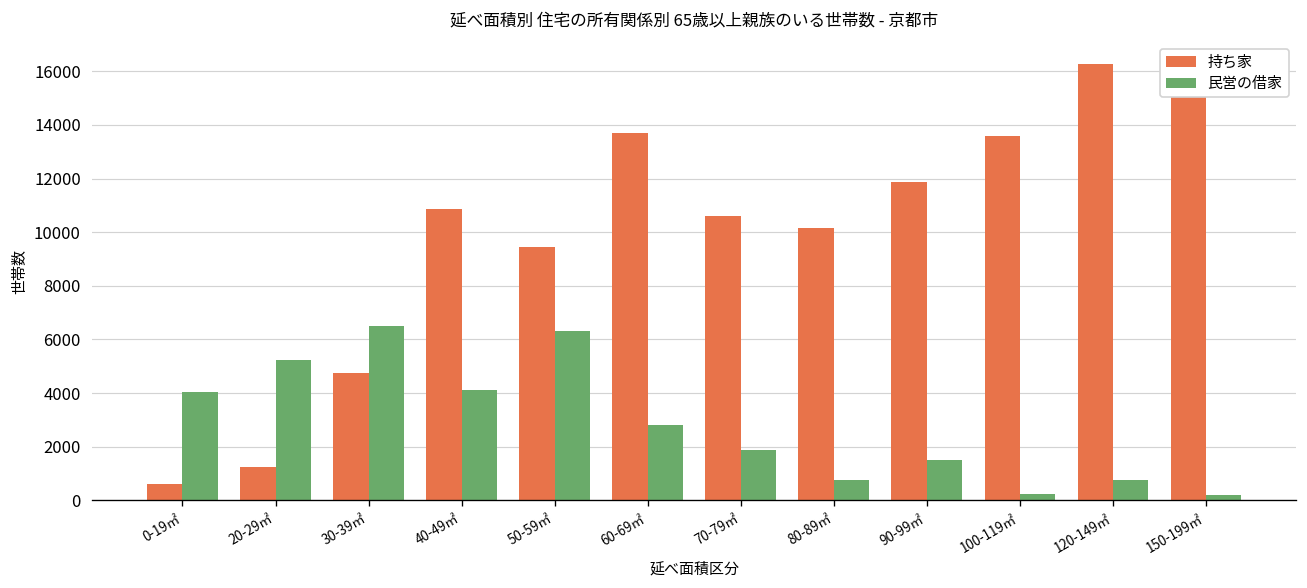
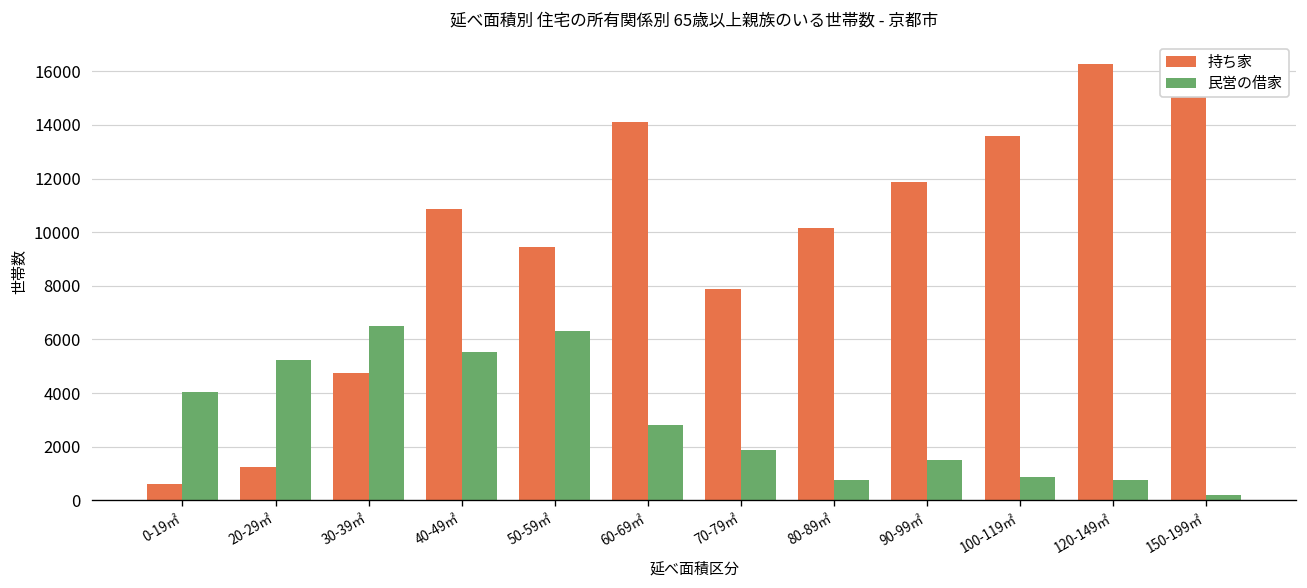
  {
    "持ち家": {
      "0-19㎡": 600,
      "20-29㎡": 1200,
      "30-39㎡": 4800,
      "40-49㎡": 10900,
      "50-59㎡": 9500,
-     "60-69㎡": 13700,
-     "70-79㎡": 10600,
+     "60-69㎡": 14100,
+     "70-79㎡": 7900,
      "80-89㎡": 10200,
      "90-99㎡": 11900,
      "100-119㎡": 13600,
      "120-149㎡": 16300
    },
    "民営の借家": {
      "0-19㎡": 4000,
      "20-29㎡": 5200,
      "30-39㎡": 6500,
-     "40-49㎡": 4100,
+     "40-49㎡": 5500,
      "50-59㎡": 6300,
      "60-69㎡": 2800,
      "70-79㎡": 1900,
      "80-89㎡": 800,
      "90-99㎡": 1500,
-     "100-119㎡": 200,
+     "100-119㎡": 900,
      "120-149㎡": 800,
      "150-199㎡": 200
    }
  }
